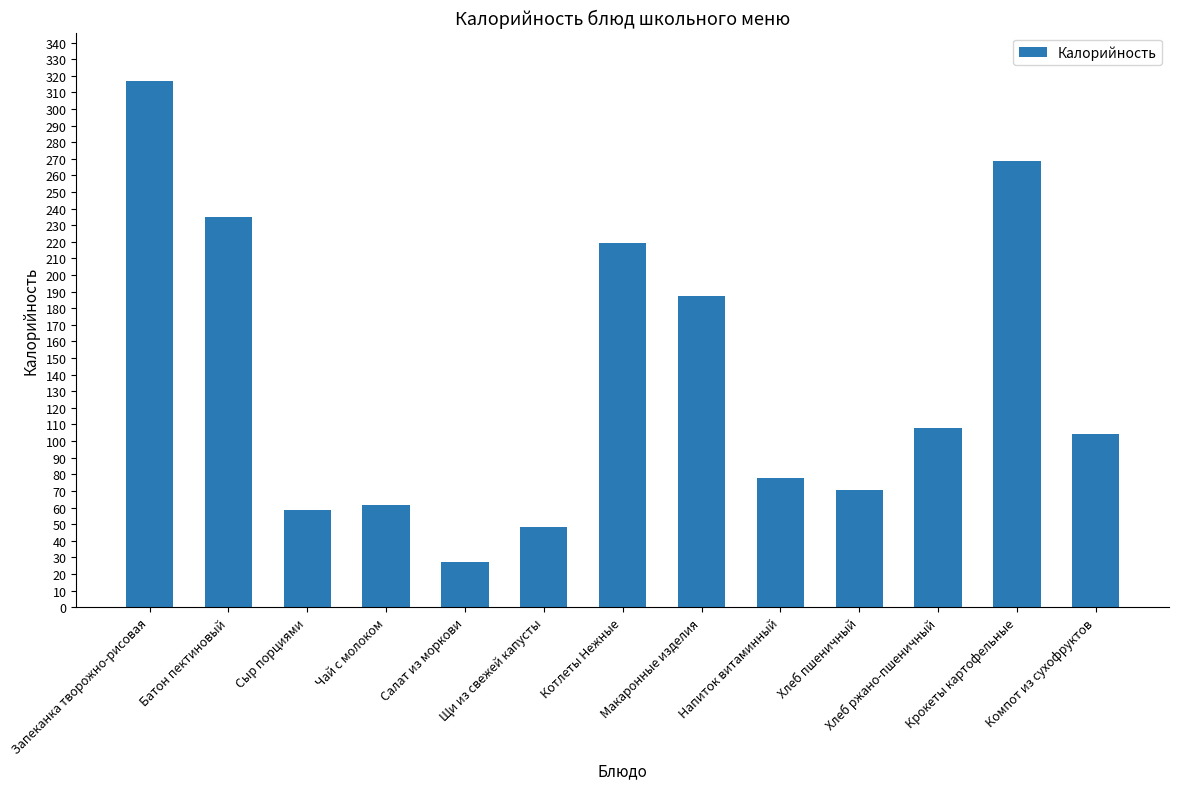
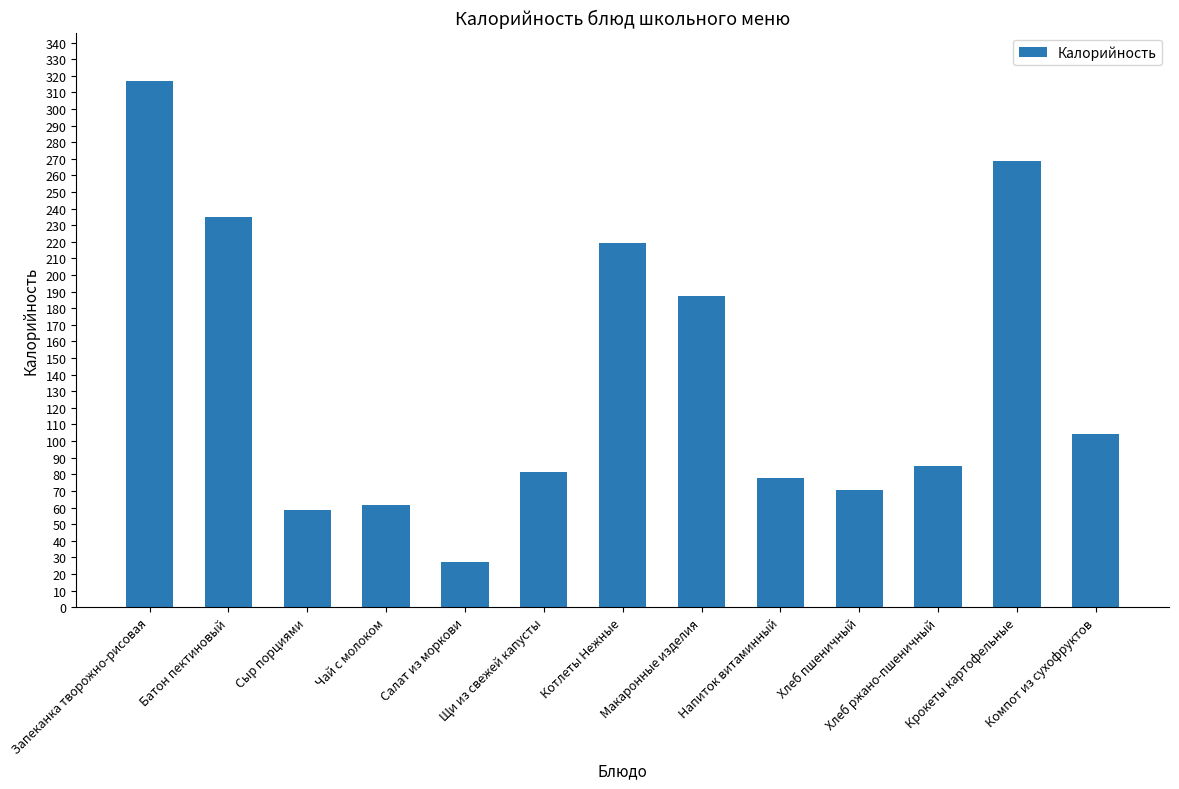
  {
    "Запеканка творожно-рисовая": 317,
    "Батон пектиновый": 235,
    "Сыр порциями": 58,
    "Чай с молоком": 61,
    "Салат из моркови": 27,
-   "Щи из свежей капусты": 49,
+   "Щи из свежей капусты": 81,
    "Котлеты Нежные": 219,
    "Макаронные изделия": 188,
    "Напиток витаминный": 78,
    "Хлеб пшеничный": 70,
-   "Хлеб ржано-пшеничный": 108,
+   "Хлеб ржано-пшеничный": 85,
    "Крокеты картофельные": 269,
    "Компот из сухофруктов": 104
  }
